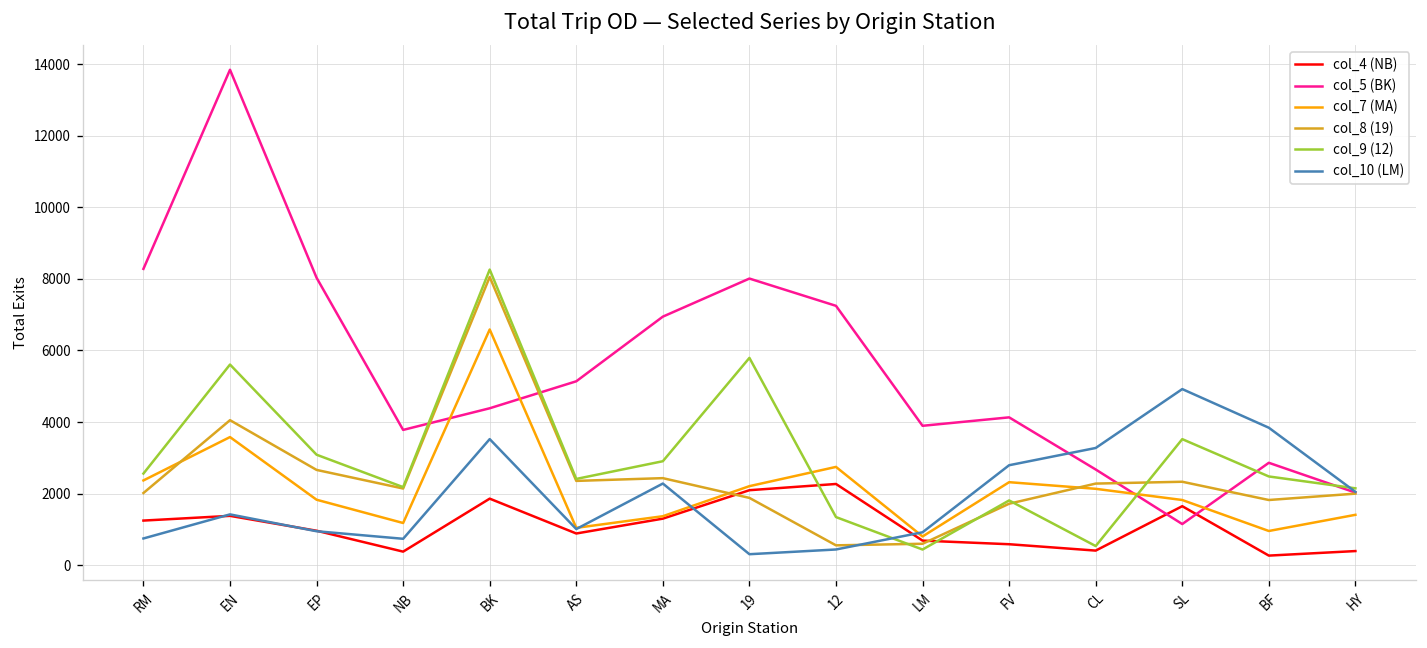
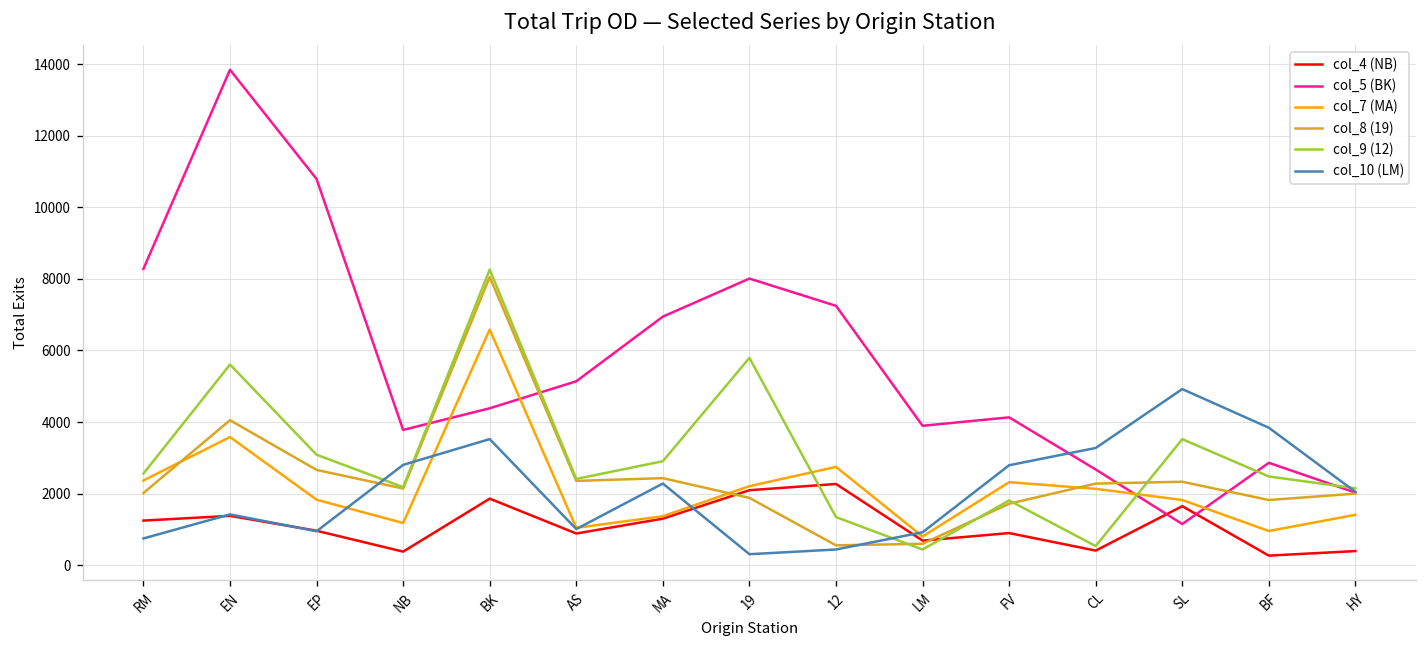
  {
    "col_4 (NB)": {
      "RM": 1200,
      "NB": 400,
      "BK": 1900,
      "AS": 900,
      "19": 2100,
      "12": 2300,
      "LM": 700,
-     "FV": 600,
+     "FV": 900,
      "CL": 400,
      "SL": 1600,
      "BF": 300,
      "HY": 400
    },
    "col_5 (BK)": {
      "RM": 8300,
      "EN": 13800,
-     "EP": 8000,
+     "EP": 10800,
      "NB": 3800,
      "BK": 4400,
      "AS": 5100,
      "MA": 6900,
      "19": 8000,
      "12": 7200,
      "LM": 3900,
      "FV": 4100,
      "CL": 2700,
      "SL": 1100,
      "BF": 2900
    },
    "col_9 (12)": {
      "RM": 2600,
      "EN": 5600,
      "EP": 3100,
      "BK": 8300,
      "MA": 2900,
      "19": 5800,
      "12": 1300,
      "LM": 400,
      "FV": 1800,
      "CL": 500,
      "SL": 3500,
      "BF": 2500,
      "HY": 2100
    },
    "col_10 (LM)": {
      "RM": 700,
-     "NB": 700,
+     "NB": 2800,
      "BK": 3500,
      "MA": 2300,
      "19": 300,
      "12": 400,
      "LM": 900,
      "FV": 2800,
      "CL": 3300,
      "SL": 4900,
      "BF": 3800
    }
  }
